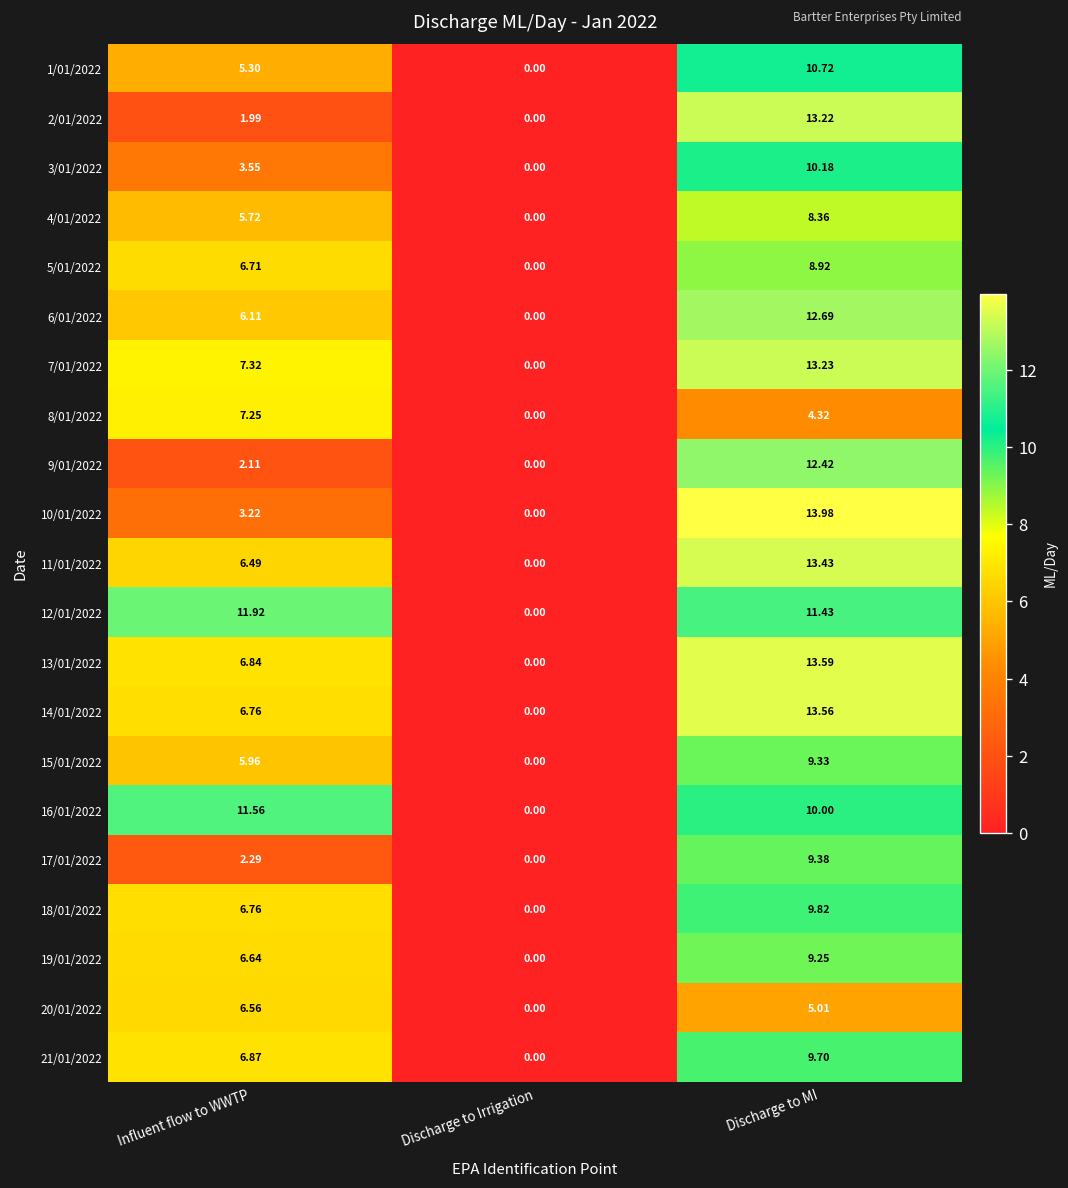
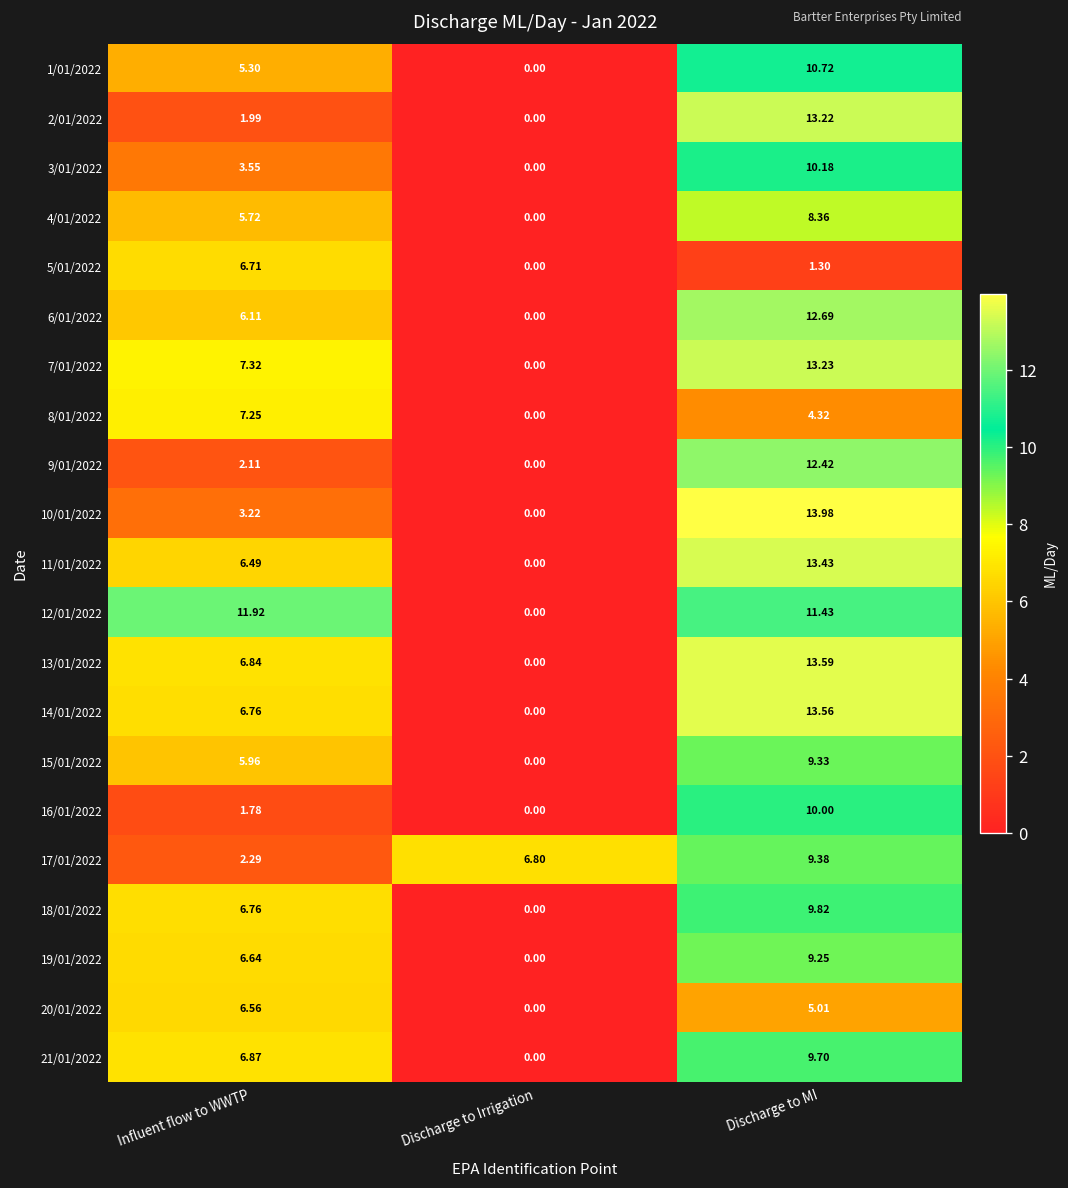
  {
    "1/01/2022": {
      "Influent flow to WWTP": 5.30,
      "Discharge to Irrigation": 0.00,
      "Discharge to MI": 10.72
    },
    "2/01/2022": {
      "Influent flow to WWTP": 1.99,
      "Discharge to Irrigation": 0.00,
      "Discharge to MI": 13.22
    },
    "3/01/2022": {
      "Influent flow to WWTP": 3.55,
      "Discharge to Irrigation": 0.00,
      "Discharge to MI": 10.18
    },
    "4/01/2022": {
      "Influent flow to WWTP": 5.72,
      "Discharge to Irrigation": 0.00,
      "Discharge to MI": 8.36
    },
    "5/01/2022": {
      "Influent flow to WWTP": 6.71,
      "Discharge to Irrigation": 0.00,
-     "Discharge to MI": 8.92
+     "Discharge to MI": 1.30
    },
    "6/01/2022": {
      "Influent flow to WWTP": 6.11,
      "Discharge to Irrigation": 0.00,
      "Discharge to MI": 12.69
    },
    "7/01/2022": {
      "Influent flow to WWTP": 7.32,
      "Discharge to Irrigation": 0.00,
      "Discharge to MI": 13.23
    },
    "8/01/2022": {
      "Influent flow to WWTP": 7.25,
      "Discharge to Irrigation": 0.00,
      "Discharge to MI": 4.32
    },
    "9/01/2022": {
      "Influent flow to WWTP": 2.11,
      "Discharge to Irrigation": 0.00,
      "Discharge to MI": 12.42
    },
    "10/01/2022": {
      "Influent flow to WWTP": 3.22,
      "Discharge to Irrigation": 0.00,
      "Discharge to MI": 13.98
    },
    "11/01/2022": {
      "Influent flow to WWTP": 6.49,
      "Discharge to Irrigation": 0.00,
      "Discharge to MI": 13.43
    },
    "12/01/2022": {
      "Influent flow to WWTP": 11.92,
      "Discharge to Irrigation": 0.00,
      "Discharge to MI": 11.43
    },
    "13/01/2022": {
      "Influent flow to WWTP": 6.84,
      "Discharge to Irrigation": 0.00,
      "Discharge to MI": 13.59
    },
    "14/01/2022": {
      "Influent flow to WWTP": 6.76,
      "Discharge to Irrigation": 0.00,
      "Discharge to MI": 13.56
    },
    "15/01/2022": {
      "Influent flow to WWTP": 5.96,
      "Discharge to Irrigation": 0.00,
      "Discharge to MI": 9.33
    },
    "16/01/2022": {
-     "Influent flow to WWTP": 11.56,
+     "Influent flow to WWTP": 1.78,
      "Discharge to Irrigation": 0.00,
      "Discharge to MI": 10.00
    },
    "17/01/2022": {
      "Influent flow to WWTP": 2.29,
-     "Discharge to Irrigation": 0.00,
+     "Discharge to Irrigation": 6.80,
      "Discharge to MI": 9.38
    },
    "18/01/2022": {
      "Influent flow to WWTP": 6.76,
      "Discharge to Irrigation": 0.00,
      "Discharge to MI": 9.82
    },
    "19/01/2022": {
      "Influent flow to WWTP": 6.64,
      "Discharge to Irrigation": 0.00,
      "Discharge to MI": 9.25
    },
    "20/01/2022": {
      "Influent flow to WWTP": 6.56,
      "Discharge to Irrigation": 0.00,
      "Discharge to MI": 5.01
    },
    "21/01/2022": {
      "Influent flow to WWTP": 6.87,
      "Discharge to Irrigation": 0.00,
      "Discharge to MI": 9.70
    }
  }
